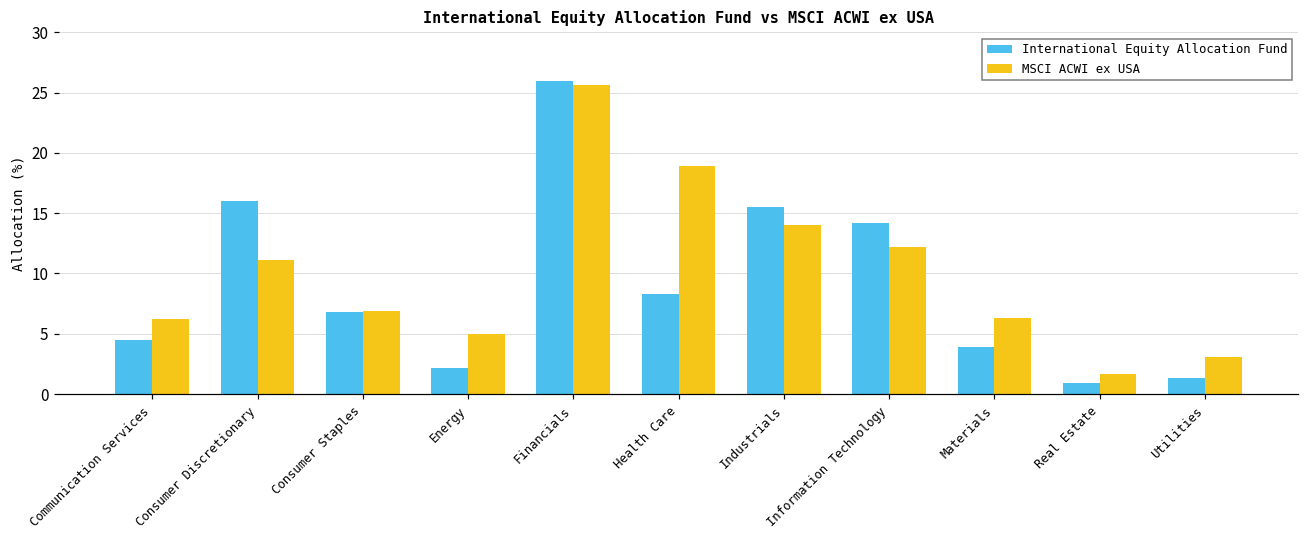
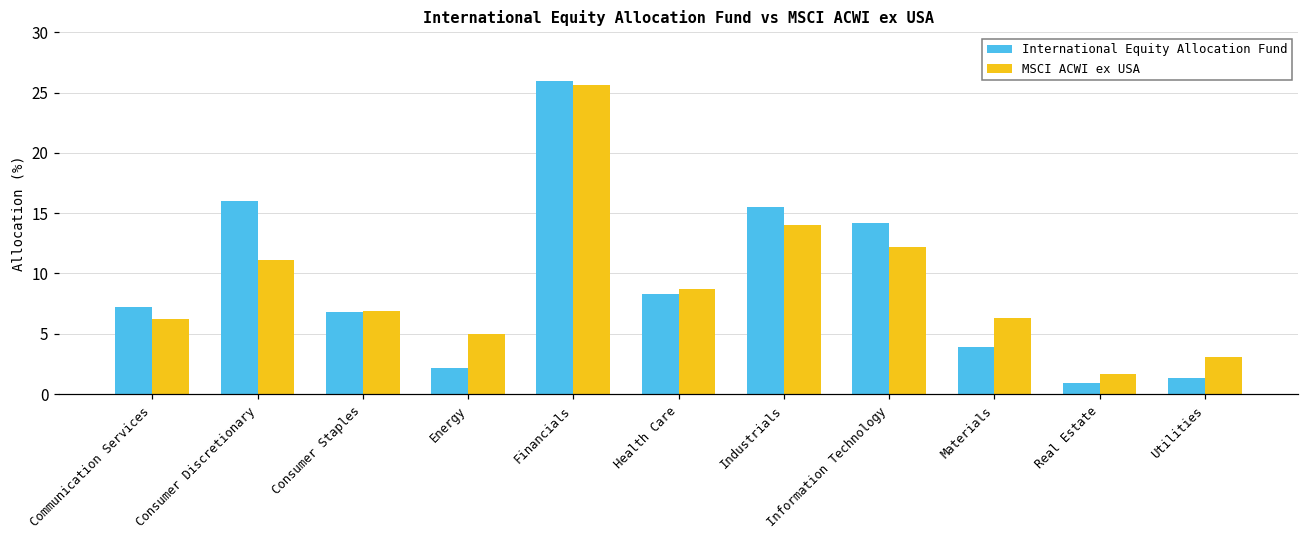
  {
    "International Equity Allocation Fund": {
-     "Communication Services": 4.5,
+     "Communication Services": 7.2,
      "Consumer Discretionary": 16.0,
      "Consumer Staples": 6.8,
      "Energy": 2.2,
      "Financials": 26.0,
      "Health Care": 8.3,
      "Industrials": 15.5,
      "Information Technology": 14.2,
      "Materials": 3.9,
      "Real Estate": 0.9,
      "Utilities": 1.3
    },
    "MSCI ACWI ex USA": {
      "Communication Services": 6.2,
      "Consumer Discretionary": 11.1,
      "Consumer Staples": 6.9,
      "Energy": 5.0,
      "Financials": 25.6,
-     "Health Care": 18.9,
+     "Health Care": 8.7,
      "Industrials": 14.0,
      "Information Technology": 12.2,
      "Materials": 6.3,
      "Real Estate": 1.7,
      "Utilities": 3.1
    }
  }
